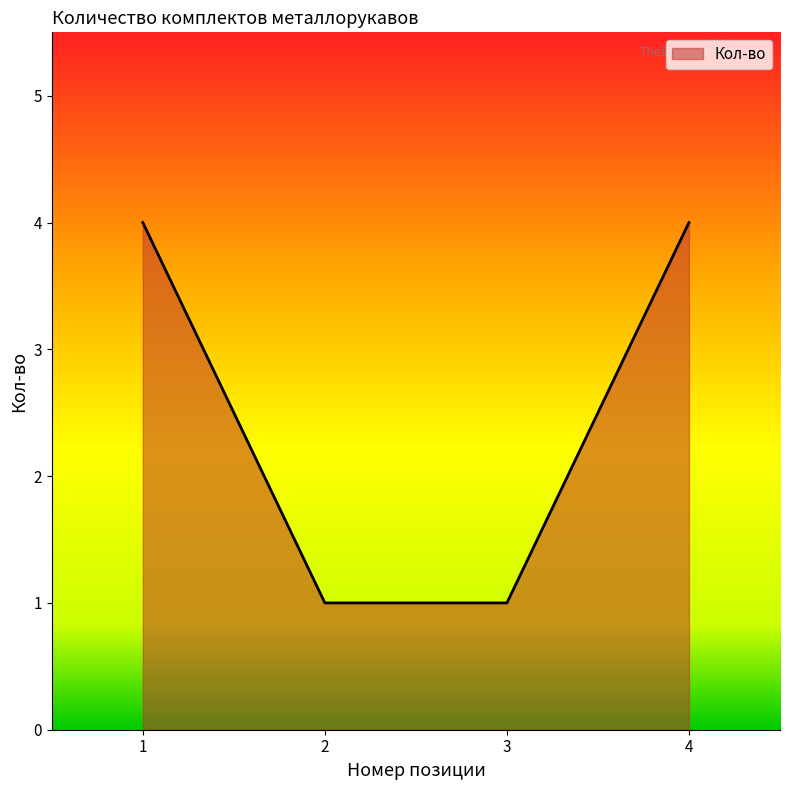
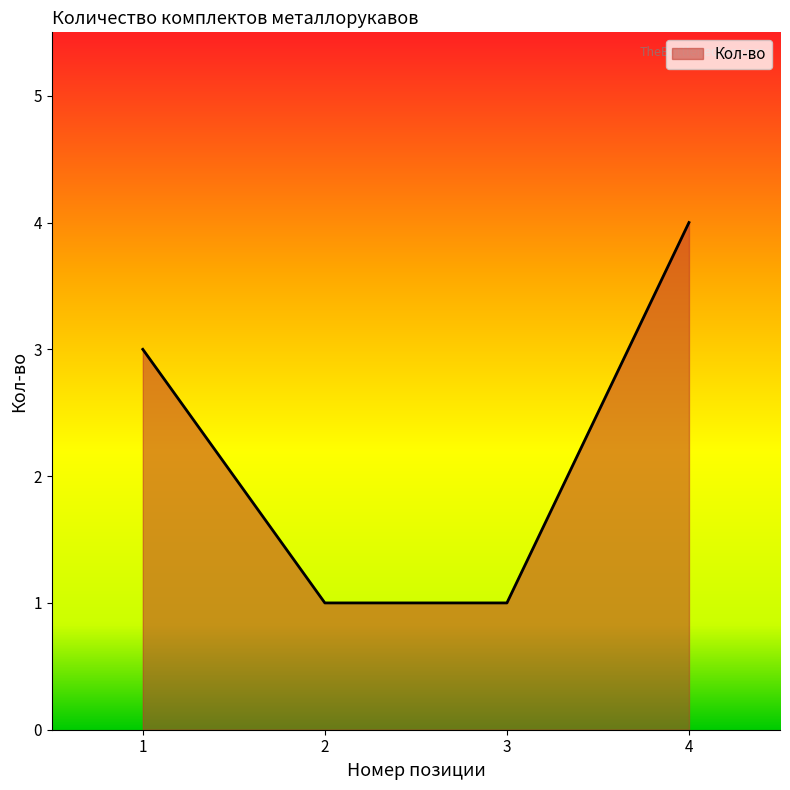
  {
-   "1": 4,
+   "1": 3,
    "2": 1,
    "3": 1,
    "4": 4
  }
